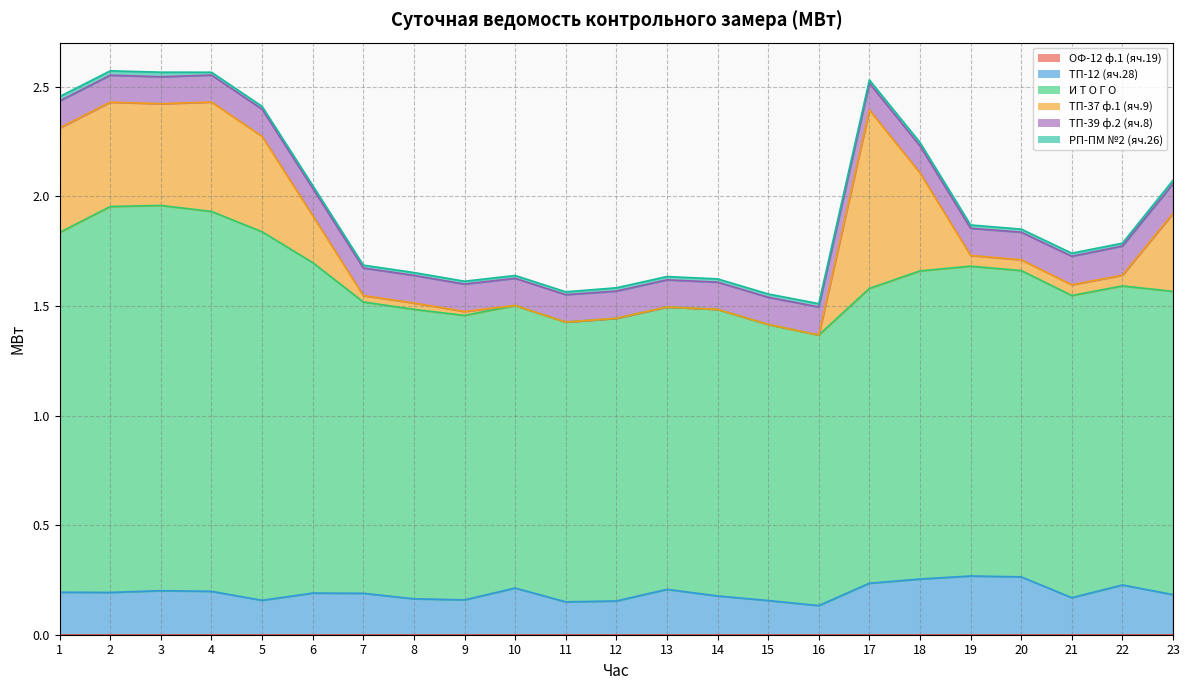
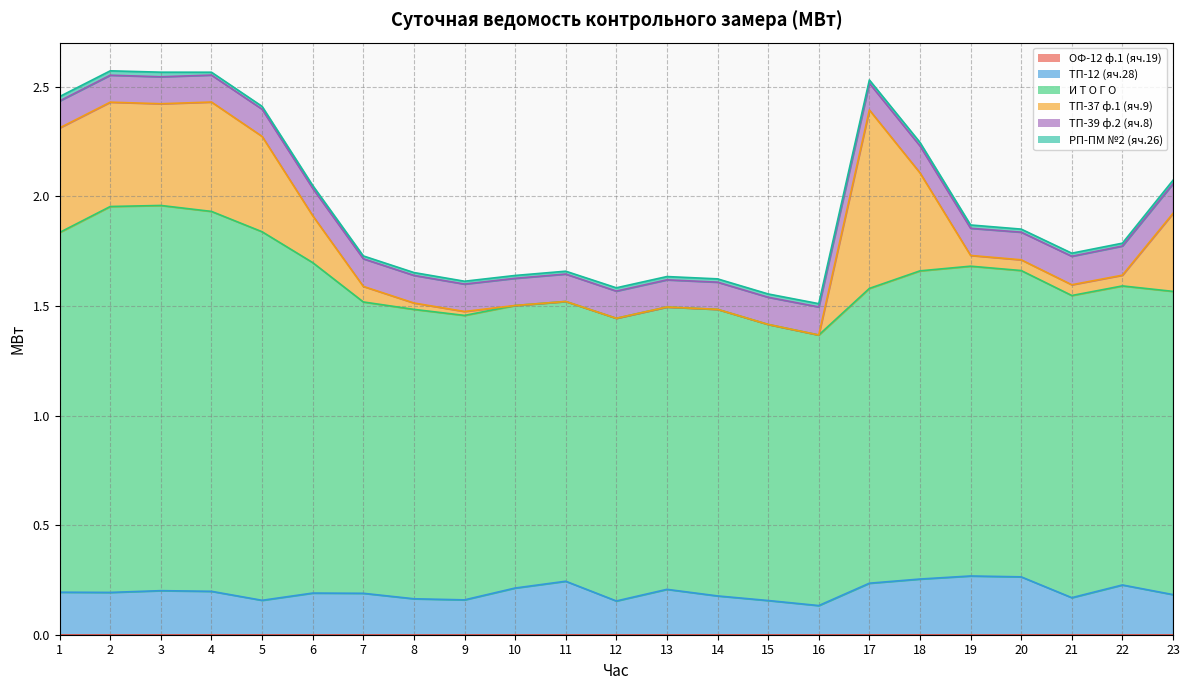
  {
    "ОФ-12 ф.1 (яч.19)": {
      "1": 0.00,
      "2": 0.00,
      "3": 0.00,
      "4": 0.00,
      "5": 0.00,
      "6": 0.00,
      "7": 0.00,
      "8": 0.00,
      "9": 0.00,
      "10": 0.00,
      "11": 0.00,
      "12": 0.00,
      "13": 0.00,
      "14": 0.00,
      "15": 0.00,
      "16": 0.00,
      "17": 0.00,
      "18": 0.00,
      "19": 0.00,
      "20": 0.00,
      "21": 0.00,
      "22": 0.00,
      "23": 0.00
    },
    "ТП-12 (яч.28)": {
      "1": 0.19,
      "2": 0.19,
      "3": 0.20,
      "4": 0.20,
      "5": 0.16,
      "6": 0.19,
      "7": 0.19,
      "8": 0.16,
      "9": 0.16,
      "10": 0.21,
-     "11": 0.15,
+     "11": 0.24,
      "12": 0.15,
      "13": 0.21,
      "14": 0.18,
      "15": 0.16,
      "16": 0.13,
      "18": 0.25,
      "19": 0.27,
      "20": 0.26,
      "21": 0.17,
      "22": 0.23,
      "23": 0.18
    },
    "ТП-37 ф.1 (яч.9)": {
-     "7": 0.03
+     "7": 0.07
    },
    "ТП-39 ф.2 (яч.8)": {
      "7": 0.13,
      "11": 0.13
    }
  }
